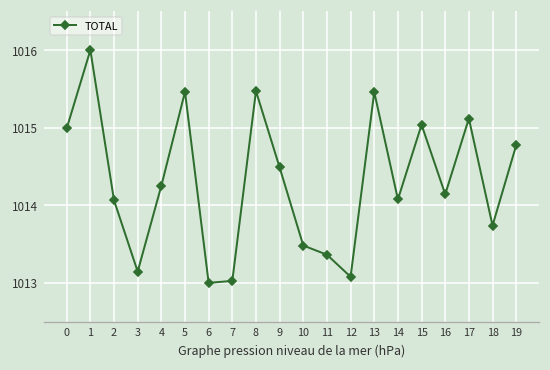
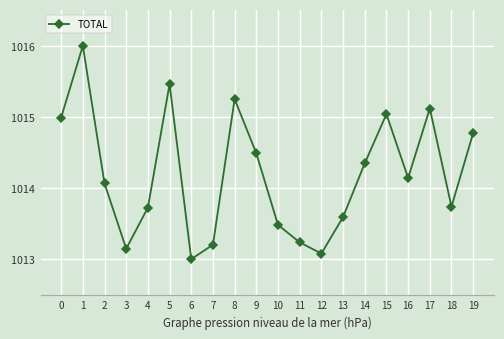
  {
    "0": 1015.0,
    "1": 1016.0,
    "2": 1014.1,
    "3": 1013.1,
-   "4": 1014.3,
+   "4": 1013.7,
    "5": 1015.5,
    "6": 1013.0,
-   "7": 1013.0,
-   "8": 1015.5,
+   "7": 1013.2,
+   "8": 1015.2,
    "9": 1014.5,
    "10": 1013.5,
-   "11": 1013.4,
+   "11": 1013.2,
    "12": 1013.1,
-   "13": 1015.5,
-   "14": 1014.1,
+   "13": 1013.6,
+   "14": 1014.3,
    "15": 1015.0,
    "16": 1014.1,
    "17": 1015.1,
    "18": 1013.7,
    "19": 1014.8
  }
